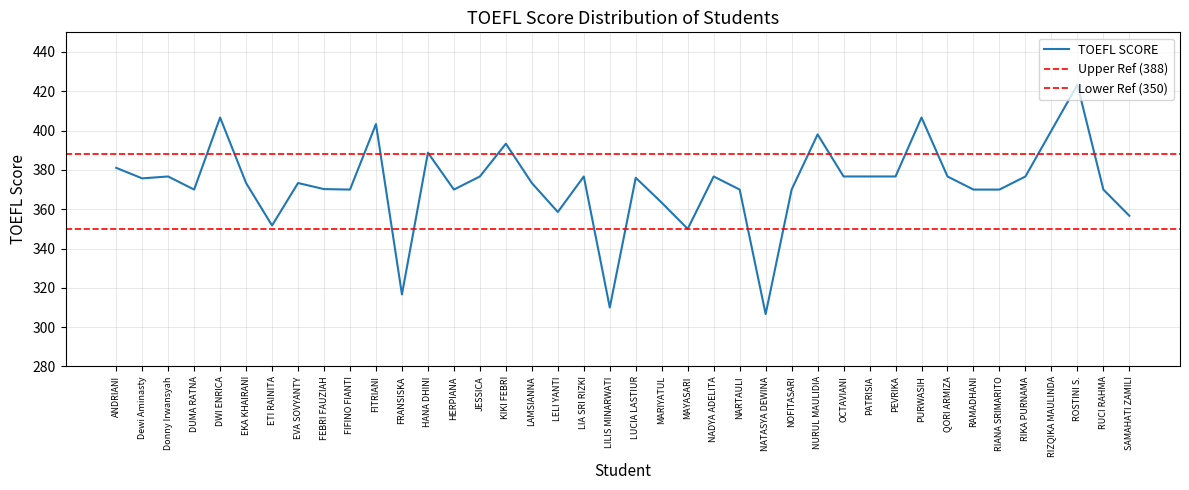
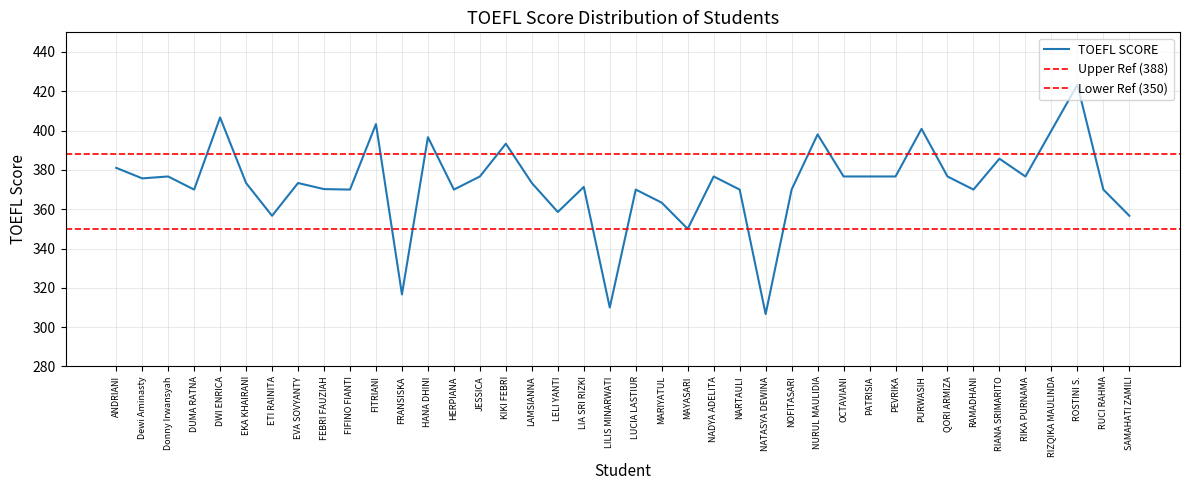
  {
    "ANDRIANI": 381,
    "Dewi Aminasty": 376,
    "Donny Irwansyah": 377,
    "DUMA RATNA": 370,
    "DWI ENRICA": 407,
    "EKA KHAIRANI": 373,
-   "ETI RAINITA": 352,
+   "ETI RAINITA": 357,
    "EVA SOVYANTY": 373,
    "FEBRI FAUZIAH": 370,
    "FIFINO FIANTI": 370,
    "FITRIANI": 403,
    "FRANSISKA": 317,
-   "HANA DHINI": 389,
+   "HANA DHINI": 397,
    "HERPIANA": 370,
    "JESSICA": 377,
    "KIKI FEBRI": 393,
    "LAMSIANNA": 373,
    "LELI YANTI": 359,
-   "LIA SRI RIZKI": 377,
+   "LIA SRI RIZKI": 371,
    "LILIS MINARWATI": 310,
-   "LUCIA LASTIUR": 376,
+   "LUCIA LASTIUR": 370,
    "MARIYATUL": 363,
    "MAYASARI": 350,
    "NADYA ADELITA": 377,
    "NARTAULI": 370,
    "NATASYA DEWINA": 307,
    "NOFITASARI": 370,
    "NURUL MAULIDIA": 398,
    "OCTAVIANI": 377,
    "PATRISIA": 377,
    "PEVRIKA": 377,
-   "PURWASIH": 407,
+   "PURWASIH": 401,
    "QORI ARMIZA": 377,
    "RAMADHANI": 370,
-   "RIANA SRIMARITO": 370,
+   "RIANA SRIMARITO": 386,
    "RIKA PURNAMA": 377,
    "RIZQIKA MAULINDA": 400,
    "RUCI RAHMA": 370,
    "SAMAHATI ZAMILI": 357
  }
